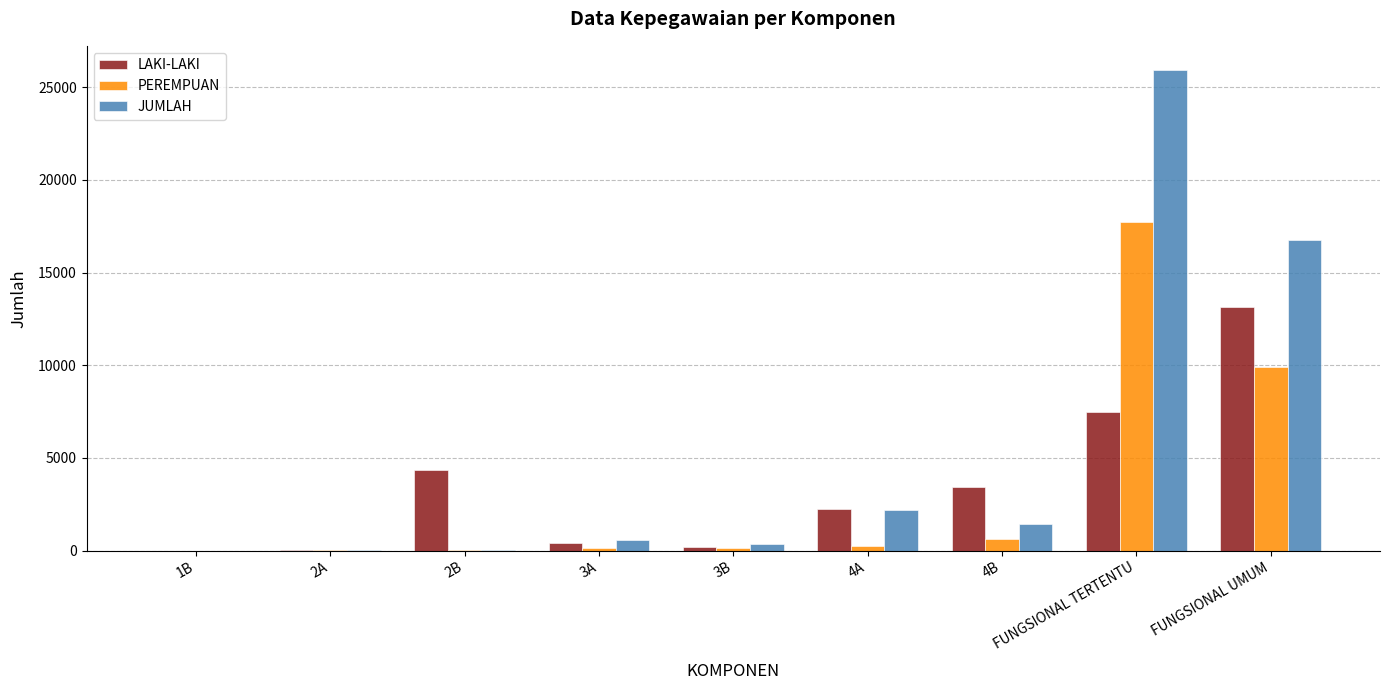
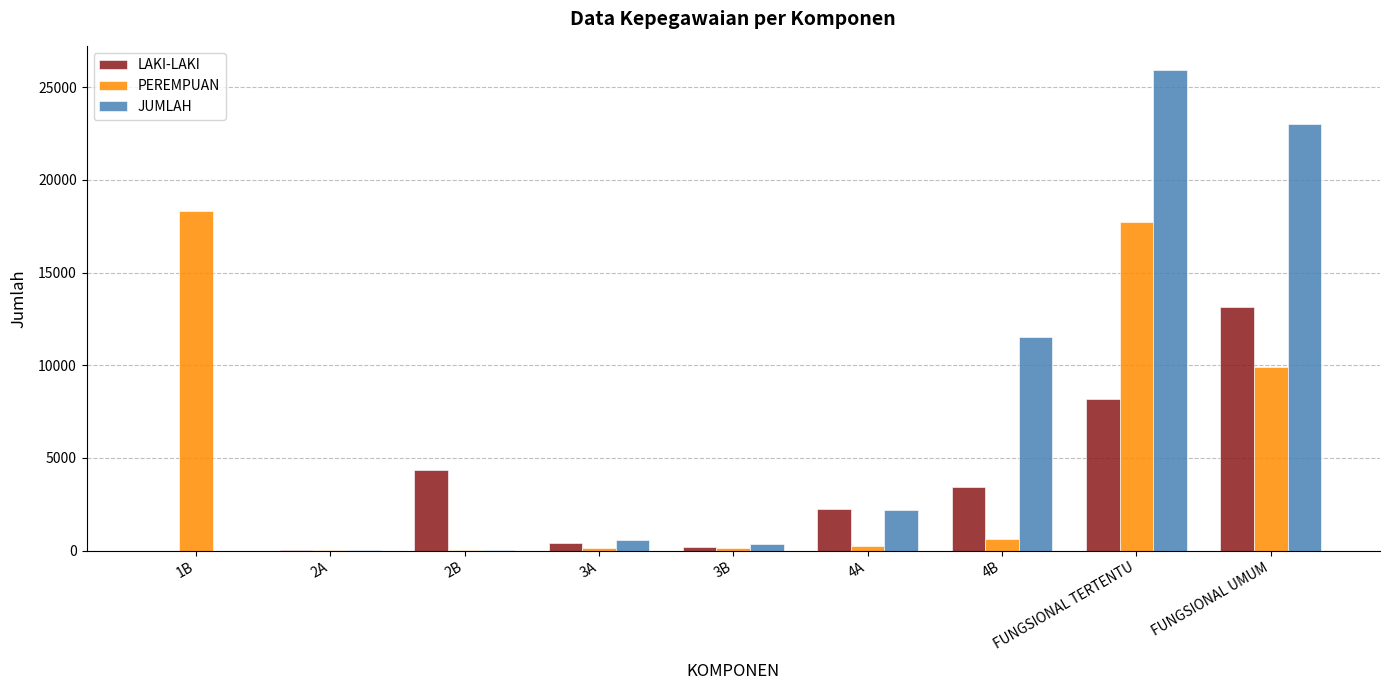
  {
    "LAKI-LAKI": {
      "2B": 4300,
      "3A": 400,
      "3B": 200,
      "4A": 2200,
      "4B": 3400,
-     "FUNGSIONAL TERTENTU": 7500,
+     "FUNGSIONAL TERTENTU": 8200,
      "FUNGSIONAL UMUM": 13100
    },
    "PEREMPUAN": {
-     "1B": 0,
+     "1B": 18300,
      "3A": 200,
      "4A": 200,
      "4B": 600,
      "FUNGSIONAL TERTENTU": 17700,
      "FUNGSIONAL UMUM": 9900
    },
    "JUMLAH": {
      "3A": 600,
      "3B": 300,
      "4A": 2200,
-     "4B": 1500,
+     "4B": 11500,
      "FUNGSIONAL TERTENTU": 25900,
-     "FUNGSIONAL UMUM": 16800
+     "FUNGSIONAL UMUM": 23000
    }
  }
